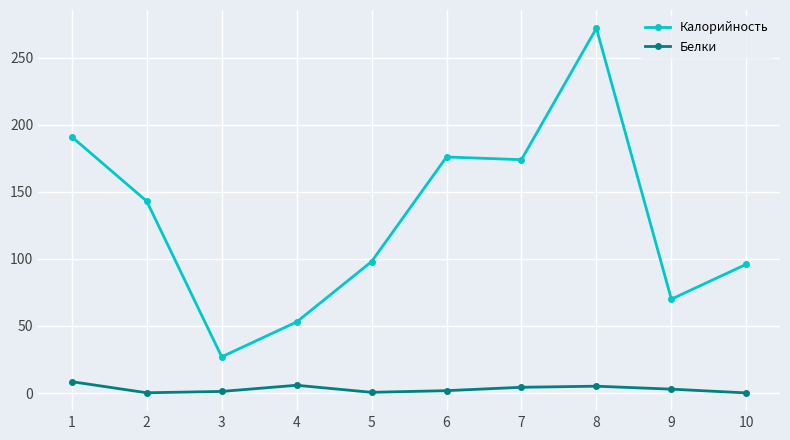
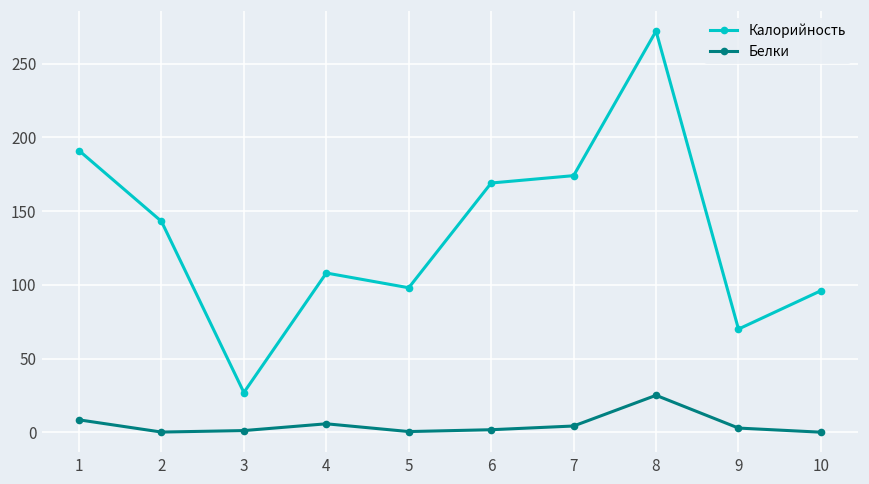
  {
    "Калорийность": {
      "1": 191,
      "2": 143,
      "3": 27,
-     "4": 53,
+     "4": 108,
      "5": 98,
-     "6": 176,
+     "6": 169,
      "7": 174,
      "8": 272,
      "9": 70,
      "10": 96
    },
    "Белки": {
      "1": 8,
      "2": 0,
      "3": 1,
      "4": 6,
      "5": 1,
      "6": 2,
      "7": 4,
-     "8": 5,
+     "8": 25,
      "9": 3,
      "10": 0
    }
  }
